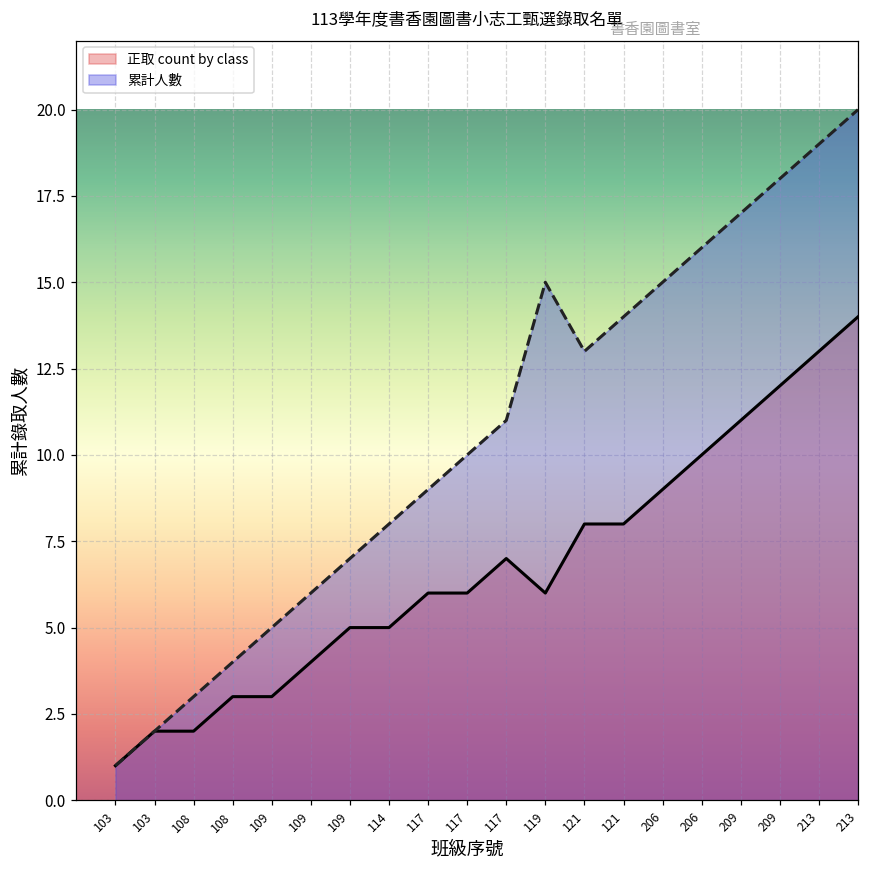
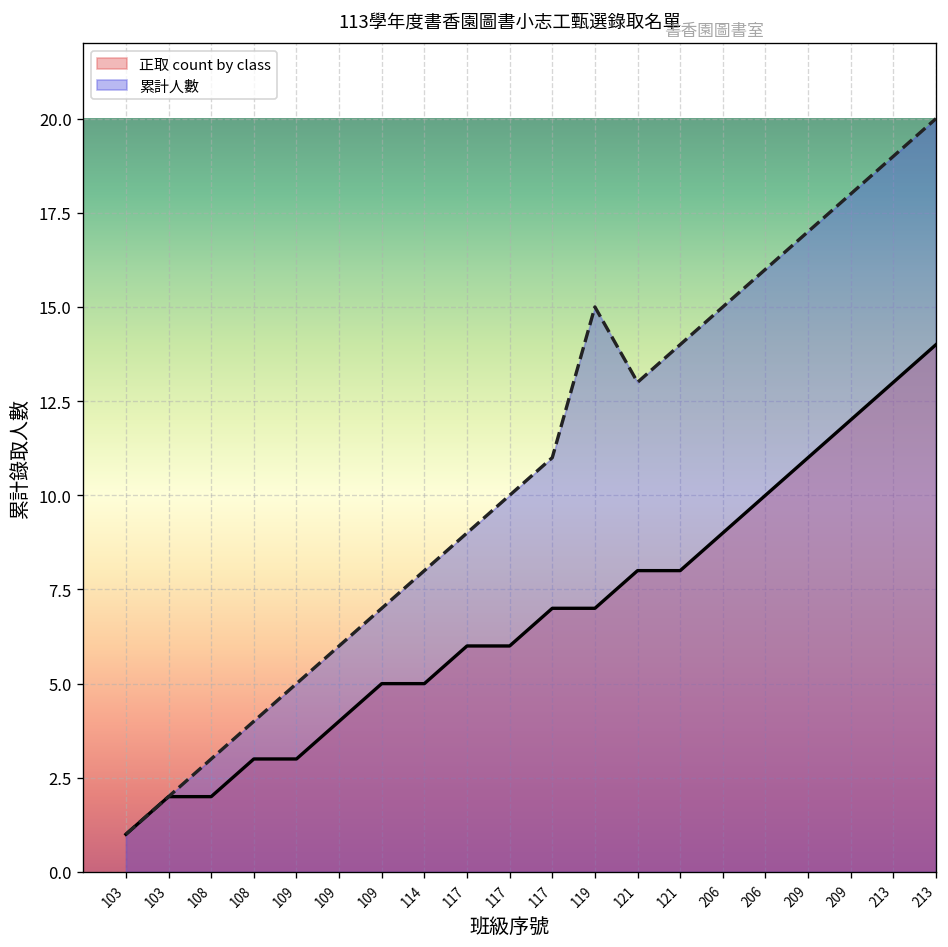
  {
    "正取 count by class": {
      "114": 5,
-     "119": 6
+     "119": 7
    },
    "累計人數": {
      "114": 8,
      "119": 15
    }
  }
